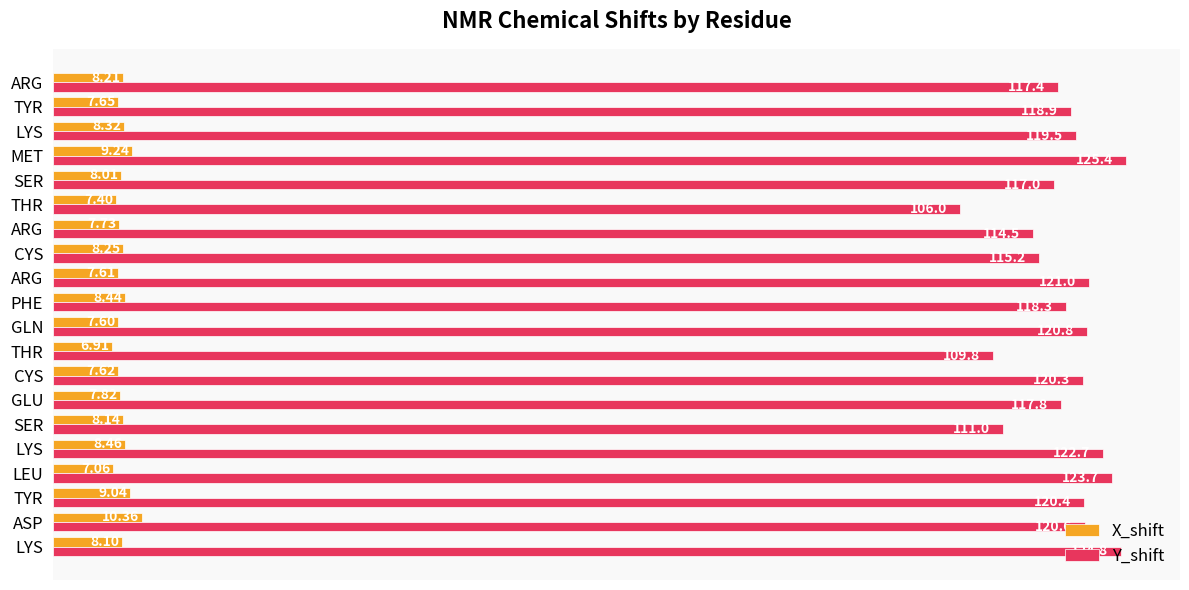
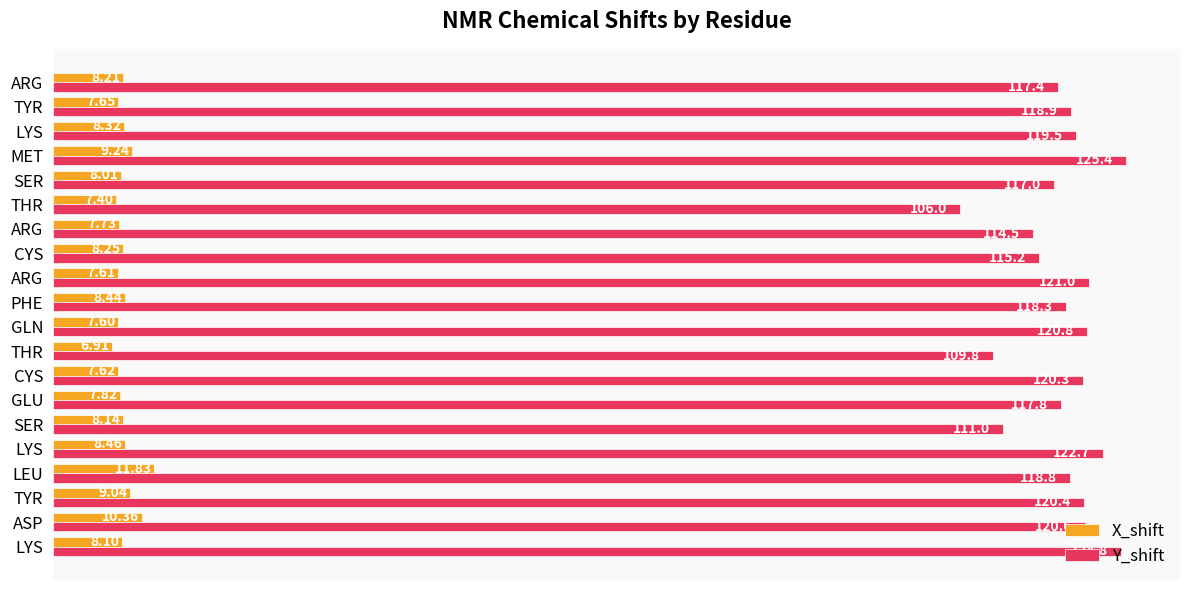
  {
    "X_shift": {
      "MET": 9.24,
      "PHE": 8.44,
      "GLN": 7.60,
      "GLU": 7.82,
-     "LEU": 7.06,
+     "LEU": 11.83,
      "ASP": 10.36
    },
    "Y_shift": {
-     "LEU": 123.7
+     "LEU": 118.8
    }
  }
